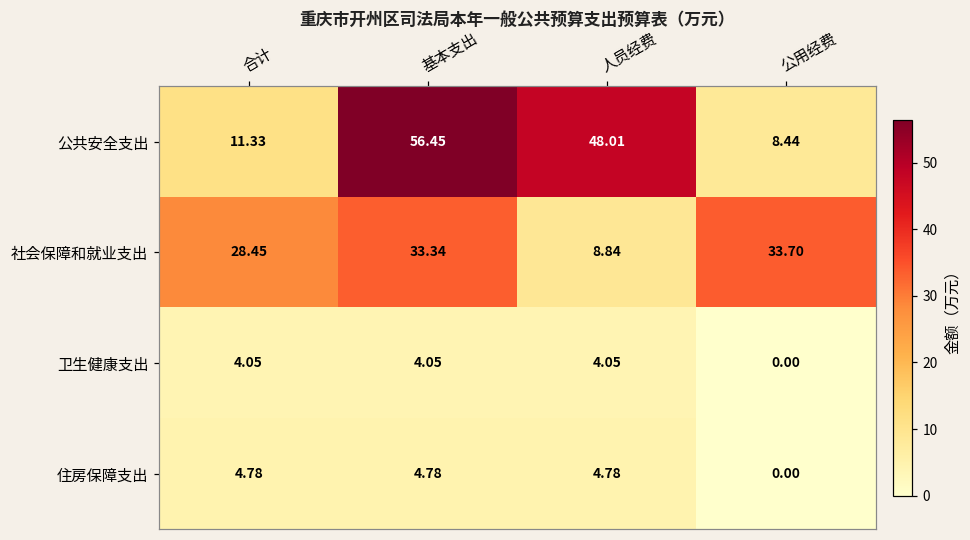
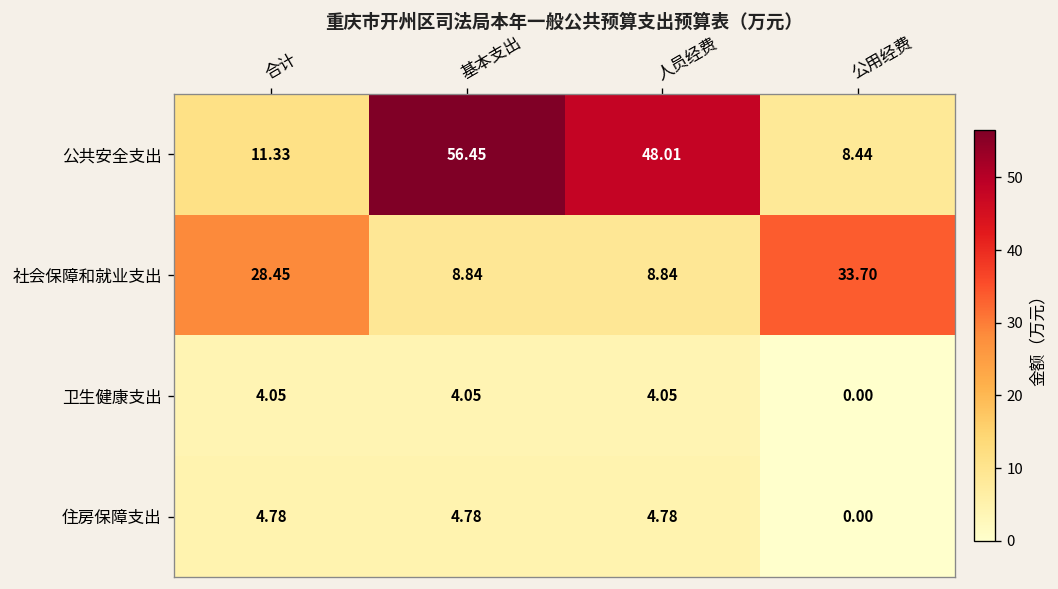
  {
    "公共安全支出": {
      "合计": 11.33,
      "基本支出": 56.45,
      "人员经费": 48.01,
      "公用经费": 8.44
    },
    "社会保障和就业支出": {
      "合计": 28.45,
-     "基本支出": 33.34,
+     "基本支出": 8.84,
      "人员经费": 8.84,
      "公用经费": 33.70
    },
    "卫生健康支出": {
      "合计": 4.05,
      "基本支出": 4.05,
      "人员经费": 4.05,
      "公用经费": 0.00
    },
    "住房保障支出": {
      "合计": 4.78,
      "基本支出": 4.78,
      "人员经费": 4.78,
      "公用经费": 0.00
    }
  }
